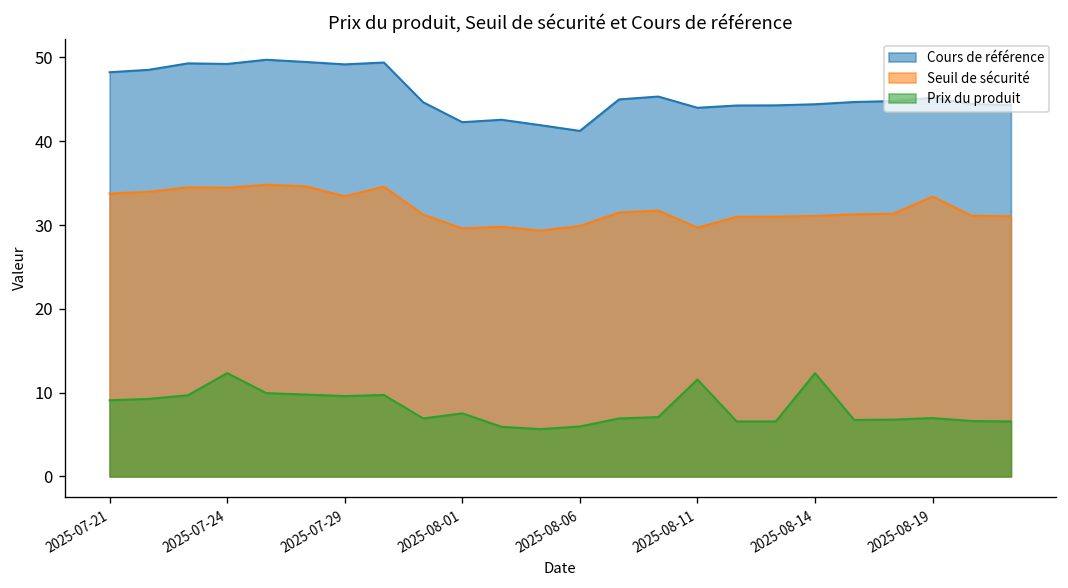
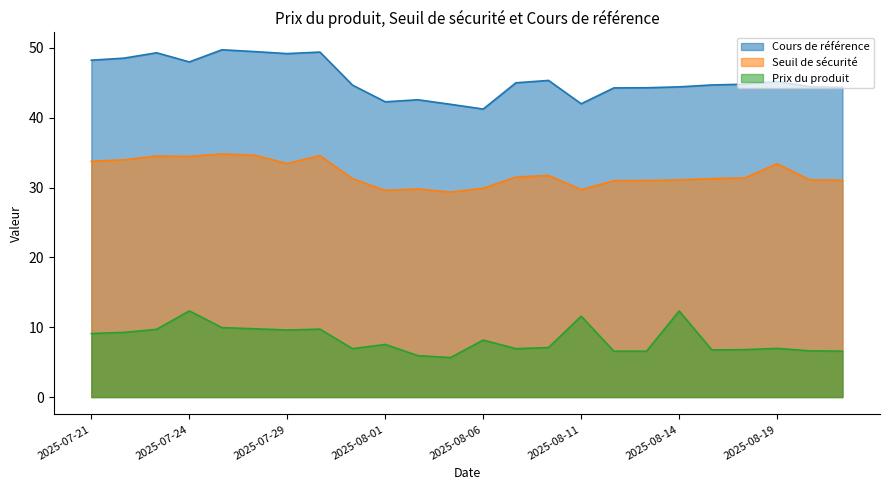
  {
    "Cours de référence": {
      "2025-07-21": 48,
-     "2025-07-24": 49,
+     "2025-07-24": 48,
      "2025-07-29": 49,
      "2025-08-01": 42,
      "2025-08-06": 41,
-     "2025-08-11": 44,
+     "2025-08-11": 42,
      "2025-08-14": 44
    },
    "Seuil de sécurité": {
      "2025-07-21": 34,
      "2025-07-24": 34,
      "2025-07-29": 33,
      "2025-08-01": 30,
      "2025-08-06": 30,
      "2025-08-11": 30,
      "2025-08-14": 31,
      "2025-08-19": 33
    },
    "Prix du produit": {
      "2025-07-21": 9,
      "2025-07-24": 12,
      "2025-07-29": 10,
      "2025-08-01": 8,
-     "2025-08-06": 6,
+     "2025-08-06": 8,
      "2025-08-11": 12,
      "2025-08-14": 12,
      "2025-08-19": 7
    }
  }
